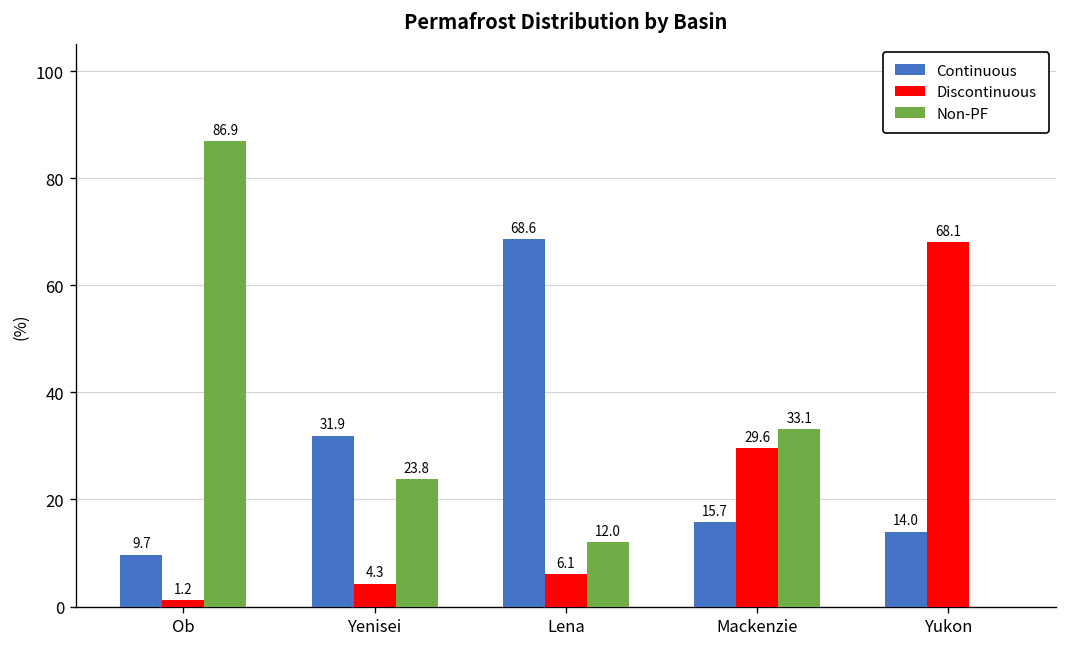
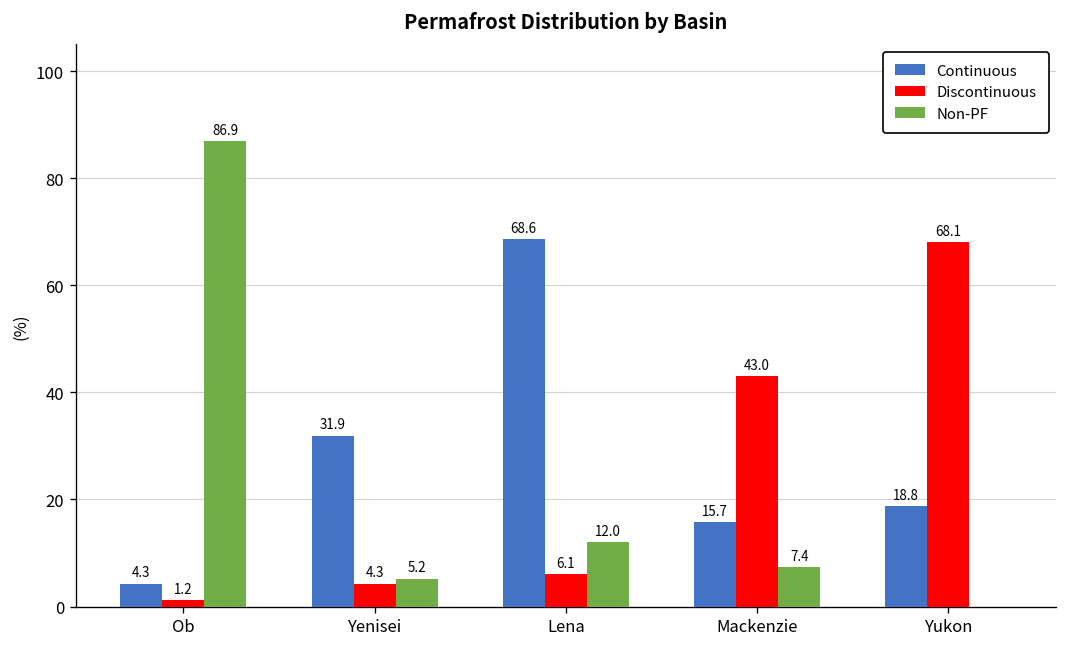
  {
    "Continuous": {
-     "Ob": 9.7,
+     "Ob": 4.3,
      "Yenisei": 31.9,
      "Lena": 68.6,
      "Mackenzie": 15.7,
-     "Yukon": 14.0
+     "Yukon": 18.8
    },
    "Discontinuous": {
      "Ob": 1.2,
      "Yenisei": 4.3,
      "Lena": 6.1,
-     "Mackenzie": 29.6,
+     "Mackenzie": 43.0,
      "Yukon": 68.1
    },
    "Non-PF": {
      "Ob": 86.9,
-     "Yenisei": 23.8,
+     "Yenisei": 5.2,
      "Lena": 12.0,
-     "Mackenzie": 33.1
+     "Mackenzie": 7.4
    }
  }
